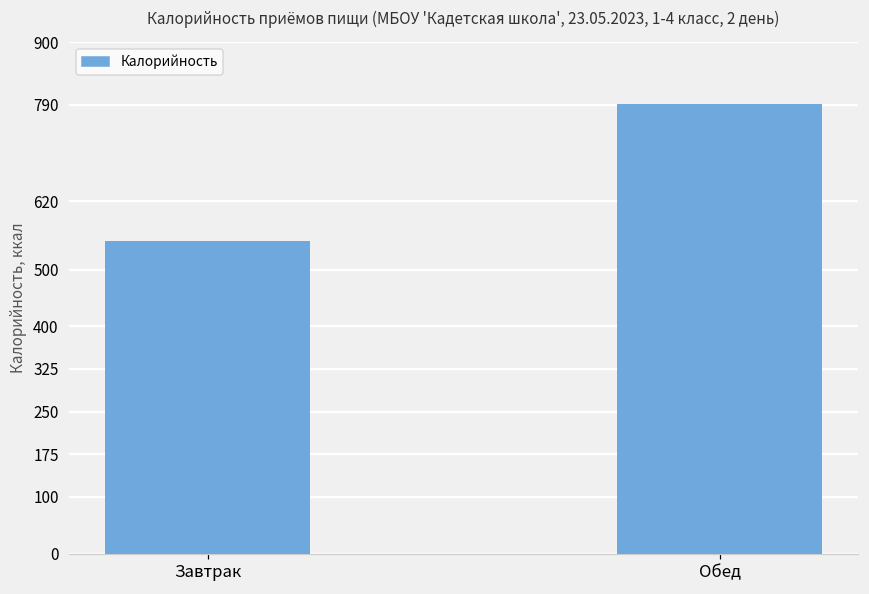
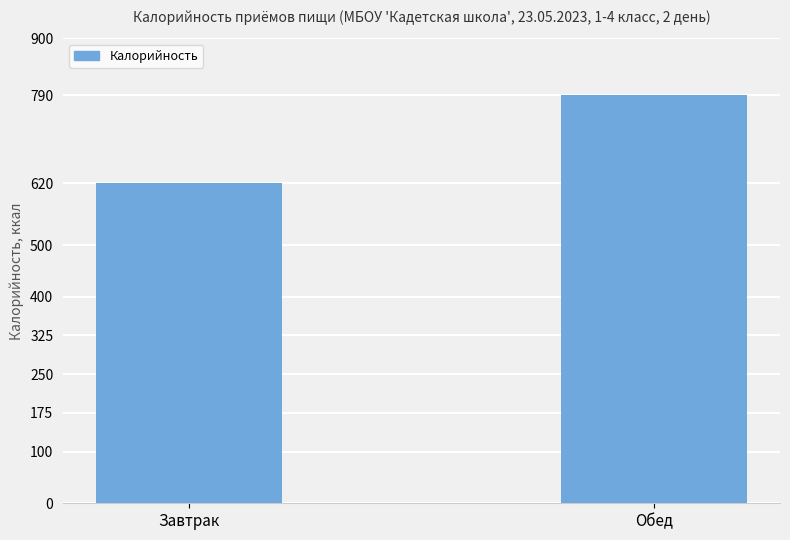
  {
-   "Завтрак": 550,
+   "Завтрак": 620,
    "Обед": 790
  }
